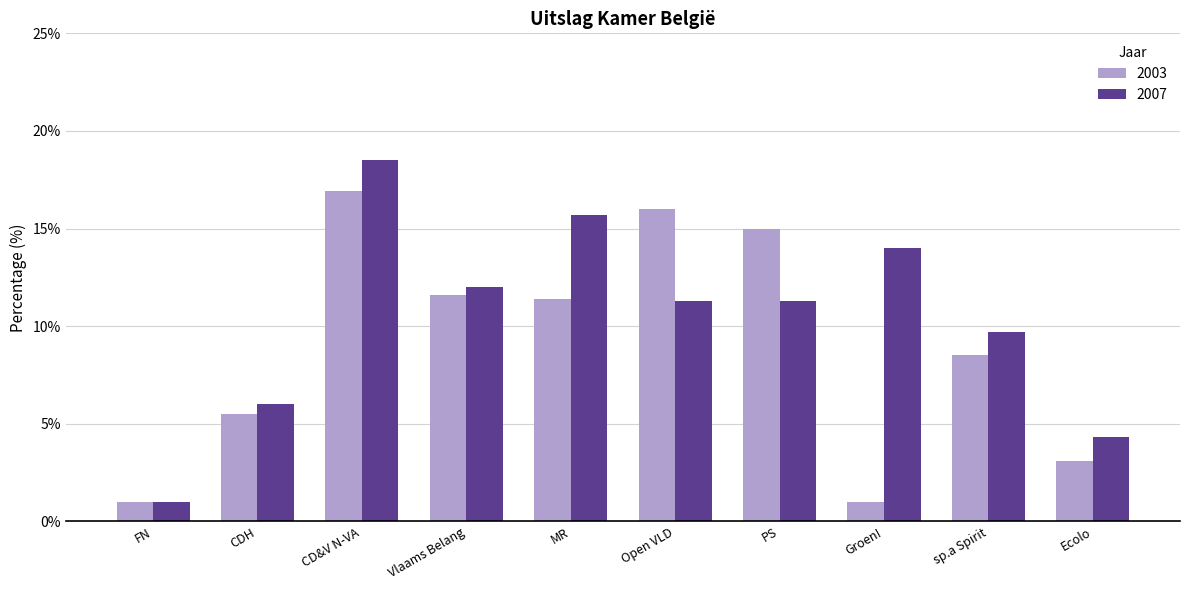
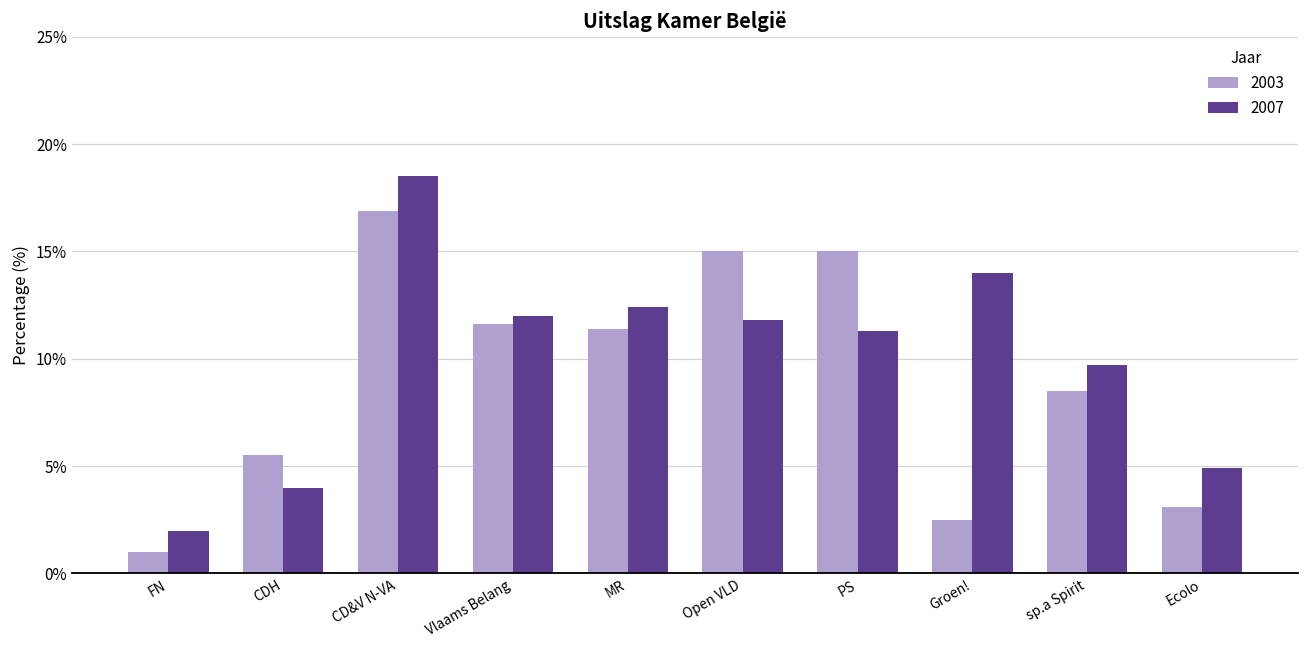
  {
    "2003": {
      "FN": "1.0%",
      "CDH": "5.5%",
      "CD&V N-VA": "16.9%",
      "Vlaams Belang": "11.6%",
      "MR": "11.4%",
-     "Open VLD": "16%",
+     "Open VLD": "15%",
      "PS": "15.0%",
-     "Groen!": "1.0%",
+     "Groen!": "2.5%",
      "sp.a Spirit": "8.5%",
      "Ecolo": "3.1%"
    },
    "2007": {
-     "FN": "1%",
-     "CDH": "6%",
+     "FN": "2%",
+     "CDH": "4%",
      "CD&V N-VA": "18.5%",
      "Vlaams Belang": "12.0%",
-     "MR": "15.7%",
-     "Open VLD": "11.3%",
+     "MR": "12.4%",
+     "Open VLD": "11.8%",
      "PS": "11.3%",
      "Groen!": "14.0%",
      "sp.a Spirit": "9.7%",
-     "Ecolo": "4.3%"
+     "Ecolo": "4.9%"
    }
  }
